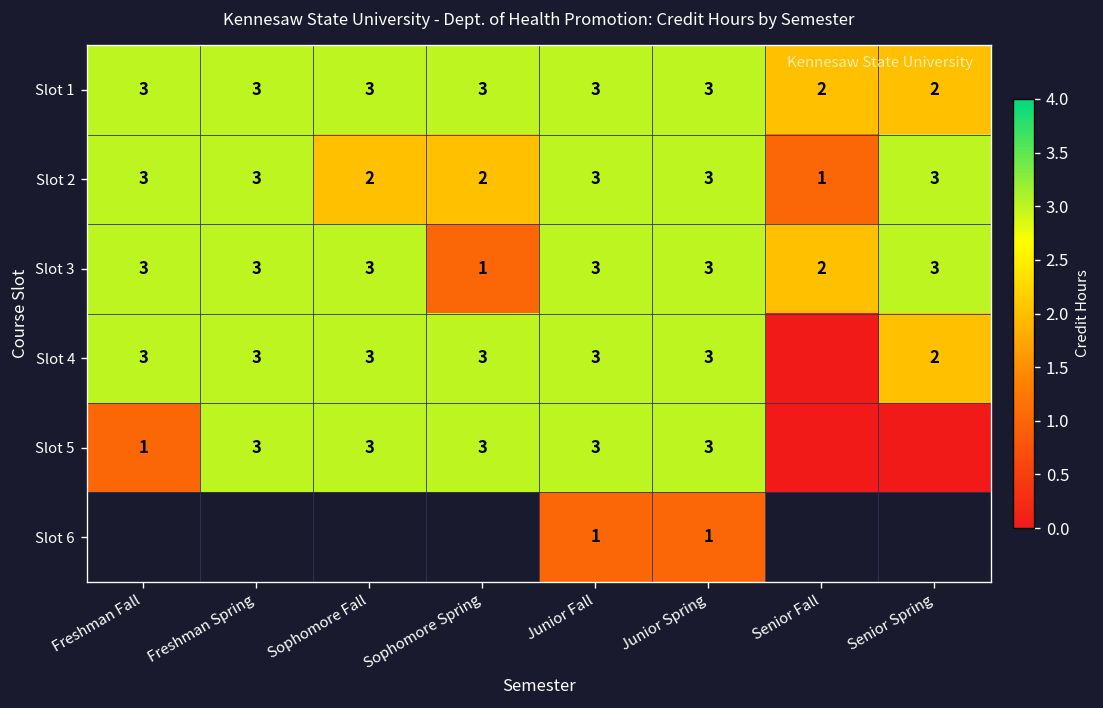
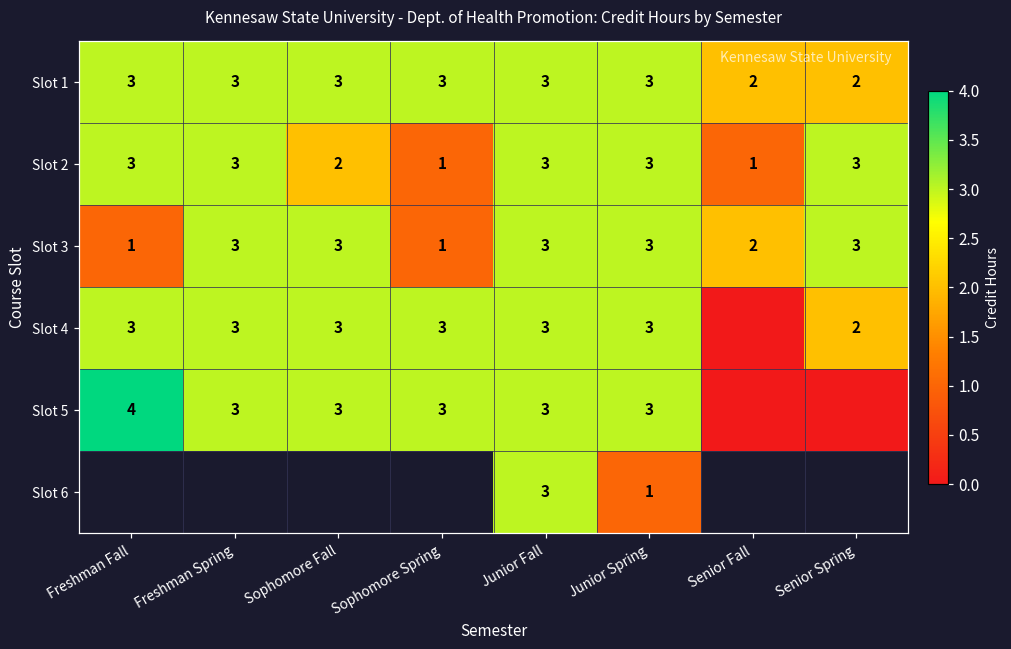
  {
    "Slot 1": {
      "Freshman Fall": 3,
      "Freshman Spring": 3,
      "Sophomore Fall": 3,
      "Sophomore Spring": 3,
      "Junior Fall": 3,
      "Junior Spring": 3,
      "Senior Fall": 2
    },
    "Slot 2": {
      "Freshman Fall": 3,
      "Freshman Spring": 3,
      "Sophomore Fall": 2,
-     "Sophomore Spring": 2,
+     "Sophomore Spring": 1,
      "Junior Fall": 3,
      "Junior Spring": 3,
      "Senior Fall": 1,
      "Senior Spring": 3
    },
    "Slot 3": {
-     "Freshman Fall": 3,
+     "Freshman Fall": 1,
      "Freshman Spring": 3,
      "Sophomore Fall": 3,
      "Sophomore Spring": 1,
      "Junior Fall": 3,
      "Junior Spring": 3,
      "Senior Fall": 2,
      "Senior Spring": 3
    },
    "Slot 4": {
      "Freshman Fall": 3,
      "Freshman Spring": 3,
      "Sophomore Fall": 3,
      "Sophomore Spring": 3,
      "Junior Fall": 3,
      "Junior Spring": 3,
      "Senior Spring": 2
    },
    "Slot 5": {
-     "Freshman Fall": 1,
+     "Freshman Fall": 4,
      "Freshman Spring": 3,
      "Sophomore Fall": 3,
      "Sophomore Spring": 3,
      "Junior Fall": 3,
      "Junior Spring": 3
    },
    "Slot 6": {
-     "Junior Fall": 1,
+     "Junior Fall": 3,
      "Junior Spring": 1
    }
  }
